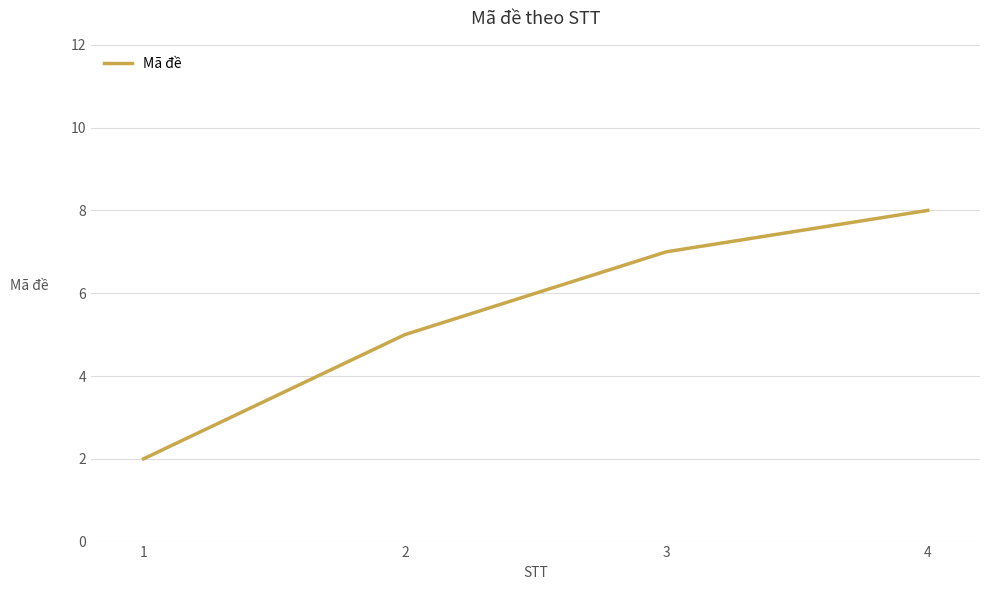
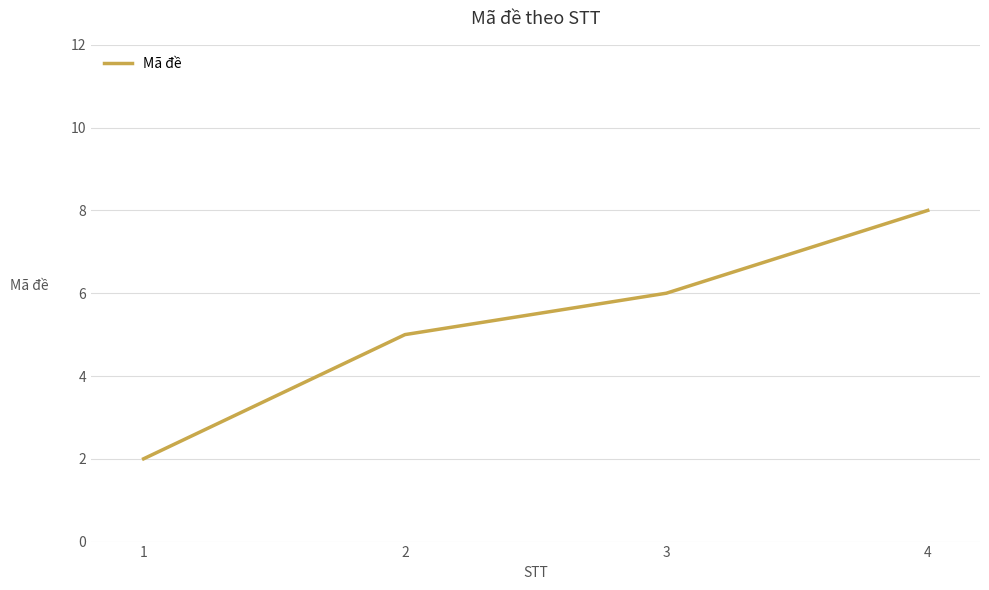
  {
    "1": 2,
    "2": 5,
-   "3": 7,
+   "3": 6,
    "4": 8
  }
